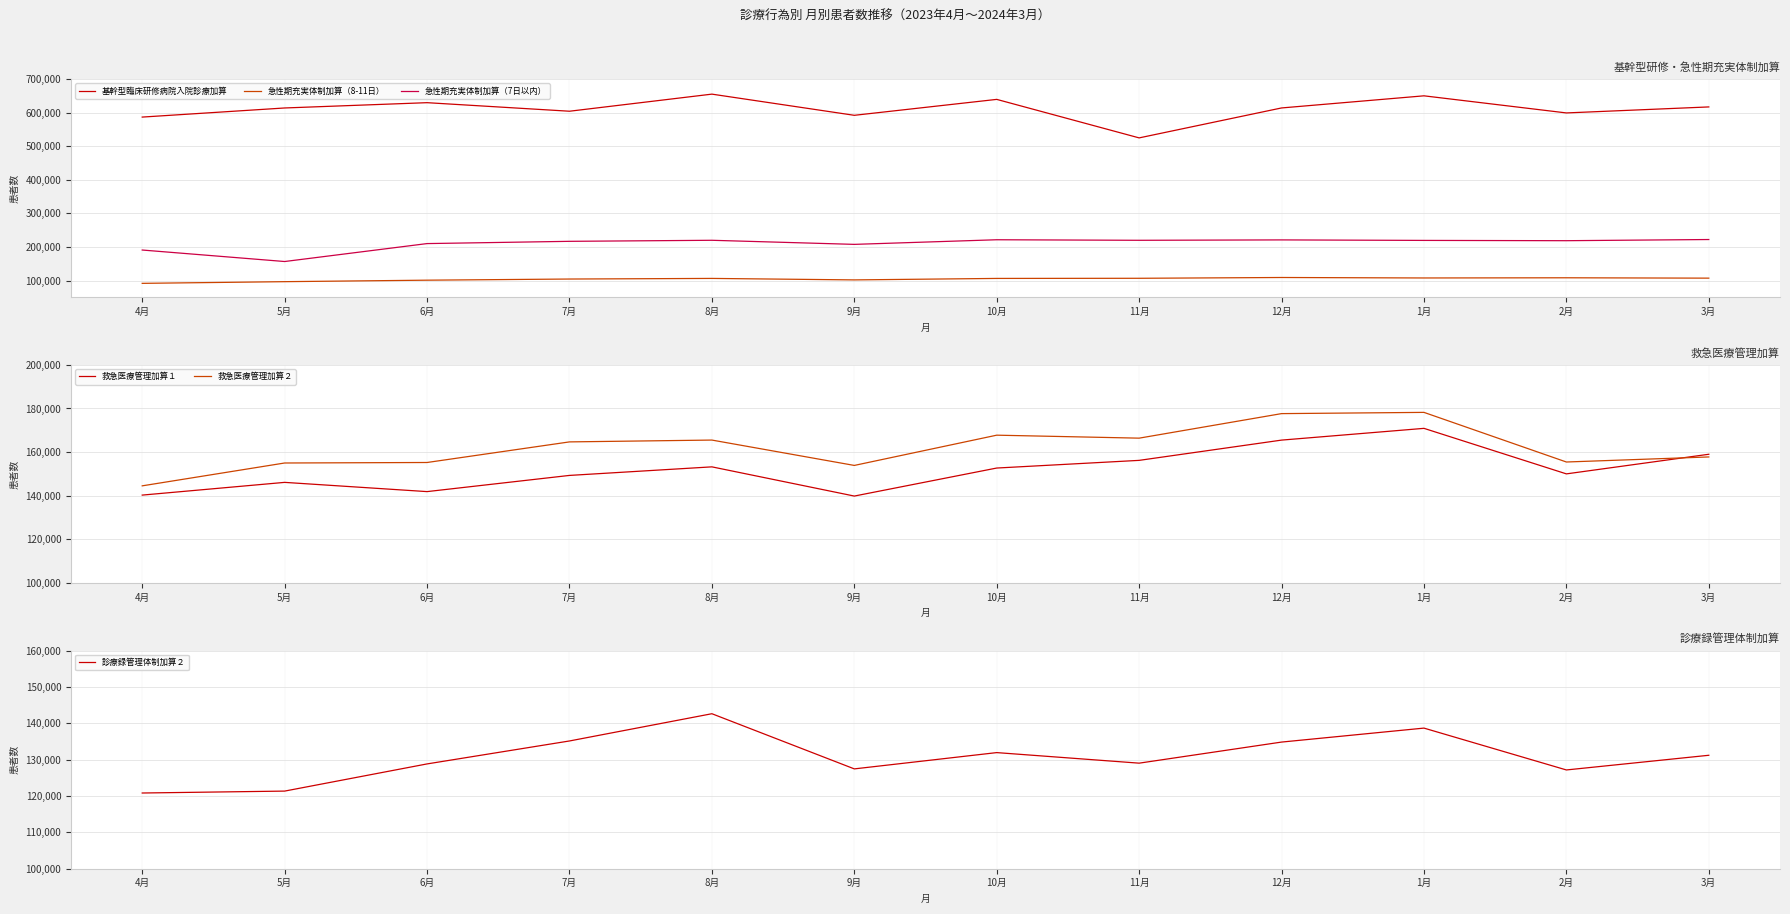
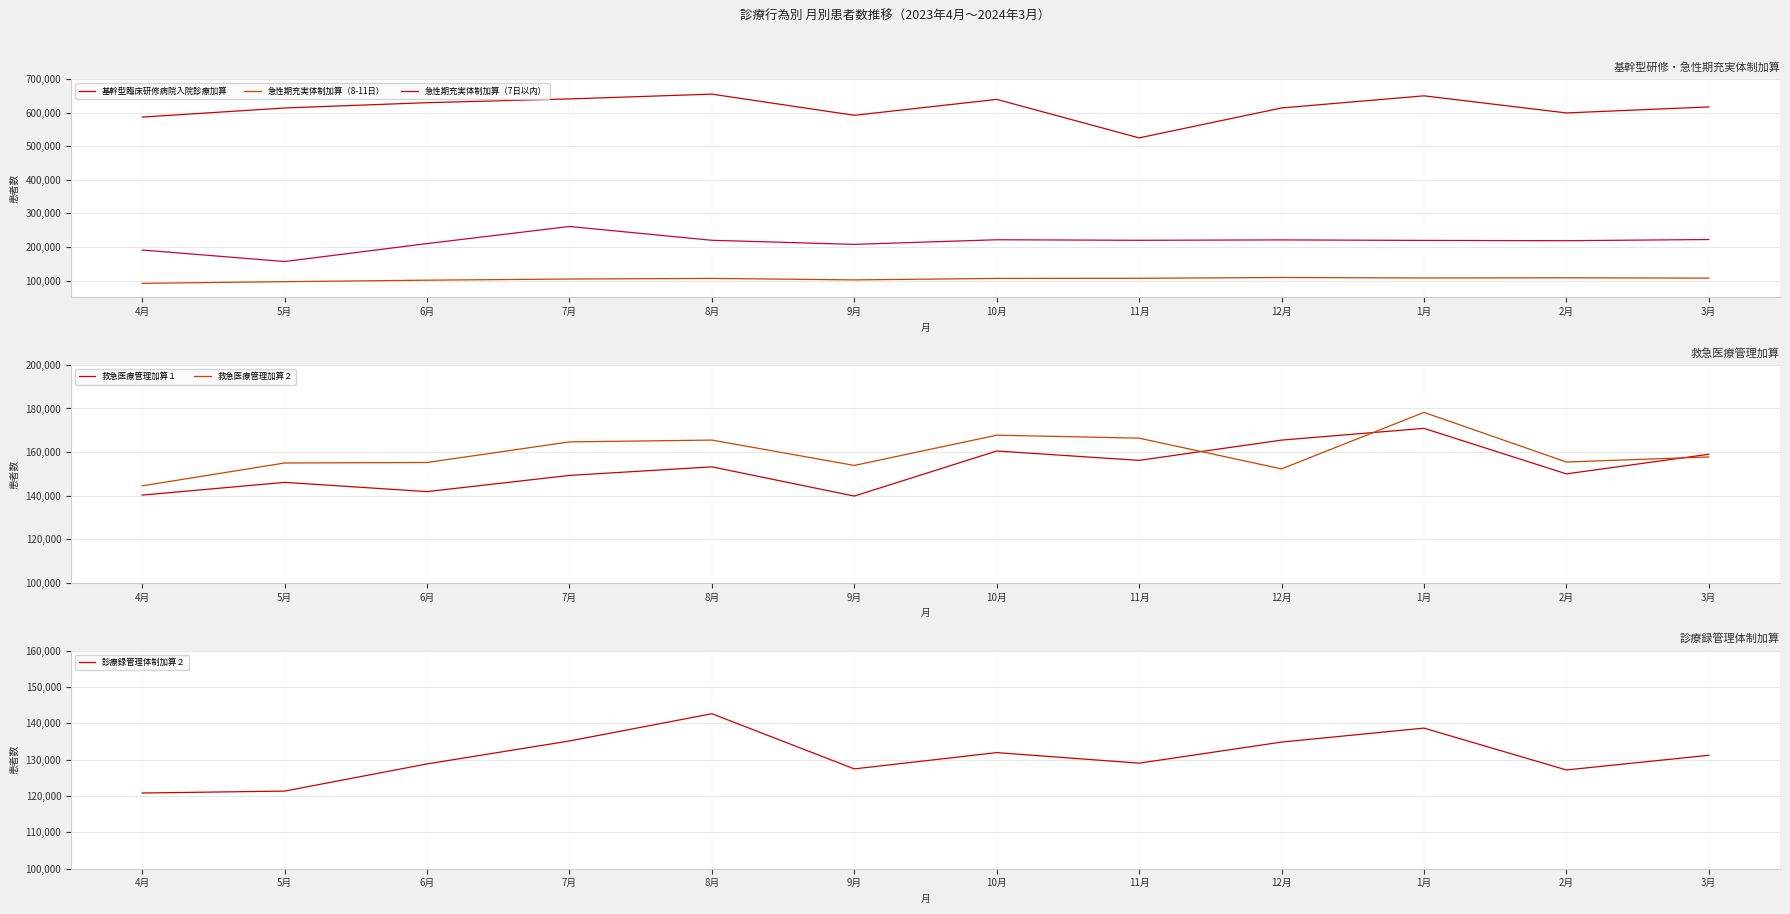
  {
    "基幹型研修・急性期充実体制加算": {
      "基幹型臨床研修病院入院診療加算": {
        "4月": "590,000",
        "5月": "610,000",
        "6月": "630,000",
-       "7月": "600,000",
+       "7月": "640,000",
        "8月": "660,000",
        "9月": "590,000",
        "10月": "640,000",
        "11月": "530,000",
        "12月": "610,000",
        "1月": "650,000",
        "2月": "600,000",
        "3月": "620,000"
      },
      "急性期充実体制加算（8-11日）": {
        "4月": "90,000",
        "5月": "100,000",
        "6月": "100,000",
        "7月": "100,000",
        "8月": "110,000",
        "9月": "100,000",
        "10月": "110,000",
        "11月": "110,000",
        "12月": "110,000",
        "1月": "110,000",
        "2月": "110,000",
        "3月": "110,000"
      },
      "急性期充実体制加算（7日以内）": {
        "4月": "190,000",
        "5月": "160,000",
        "6月": "210,000",
-       "7月": "220,000",
+       "7月": "260,000",
        "8月": "220,000",
        "9月": "210,000",
        "10月": "220,000",
        "11月": "220,000",
        "12月": "220,000",
        "1月": "220,000",
        "2月": "220,000",
        "3月": "220,000"
      }
    },
    "救急医療管理加算": {
      "救急医療管理加算１": {
        "4月": "140,000",
        "5月": "146,000",
        "6月": "142,000",
        "7月": "149,000",
        "8月": "153,000",
        "9月": "140,000",
-       "10月": "153,000",
+       "10月": "161,000",
        "11月": "156,000",
        "12月": "166,000",
        "1月": "171,000",
        "2月": "150,000",
        "3月": "159,000"
      },
      "救急医療管理加算２": {
        "4月": "145,000",
        "5月": "155,000",
        "6月": "155,000",
        "7月": "165,000",
        "8月": "166,000",
        "9月": "154,000",
        "10月": "168,000",
        "11月": "166,000",
-       "12月": "178,000",
+       "12月": "152,000",
        "1月": "178,000",
        "2月": "155,000",
        "3月": "158,000"
      }
    },
    "診療録管理体制加算": {
      "4月": "121,000",
      "5月": "121,000",
      "6月": "129,000",
      "7月": "135,000",
      "8月": "143,000",
      "9月": "127,000",
      "10月": "132,000",
      "11月": "129,000",
      "12月": "135,000",
      "1月": "139,000",
      "2月": "127,000",
      "3月": "131,000"
    }
  }
